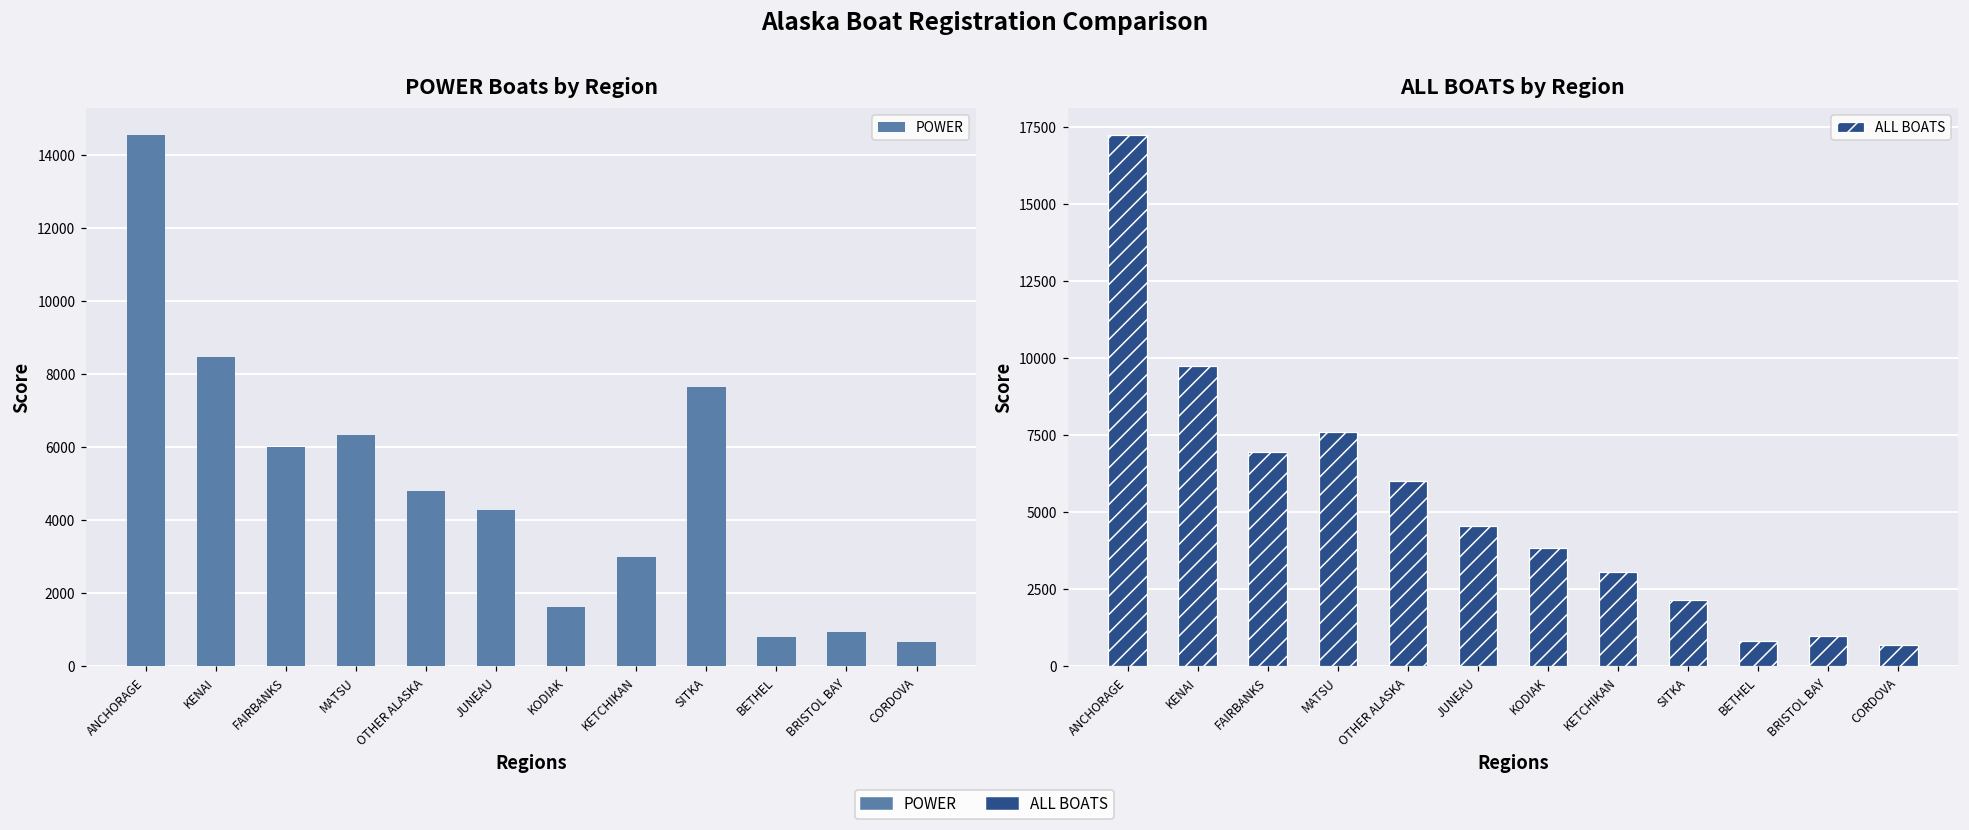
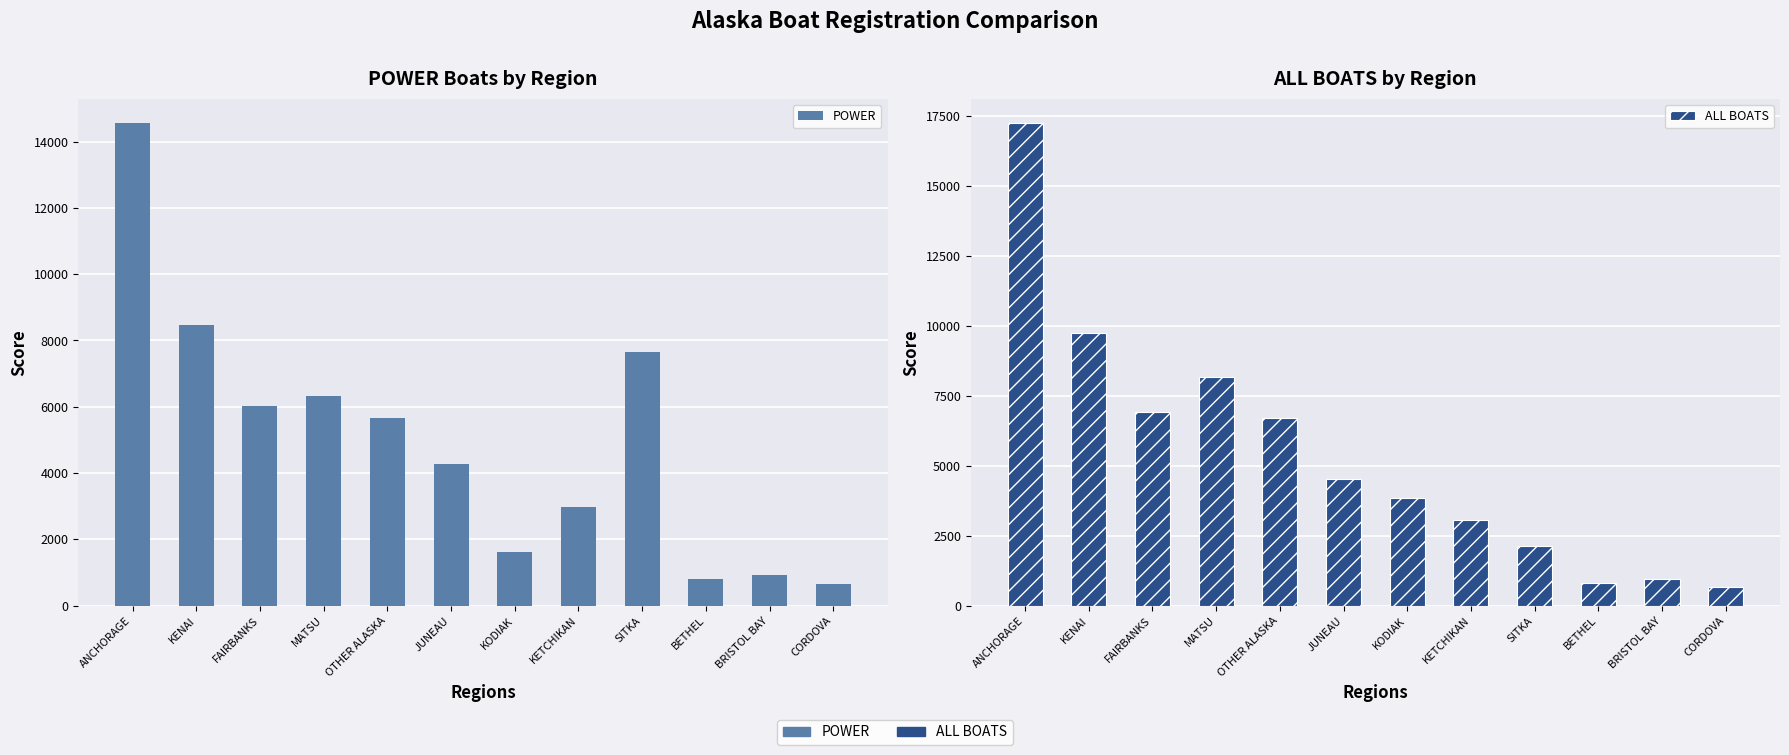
  {
    "POWER Boats by Region": {
      "ANCHORAGE": 14600,
      "KENAI": 8500,
      "FAIRBANKS": 6000,
      "MATSU": 6300,
-     "OTHER ALASKA": 4800,
+     "OTHER ALASKA": 5700,
      "JUNEAU": 4300,
      "KODIAK": 1600,
      "KETCHIKAN": 3000,
      "SITKA": 7700,
      "BETHEL": 800,
      "BRISTOL BAY": 900,
      "CORDOVA": 700
    },
    "ALL BOATS by Region": {
      "ANCHORAGE": 17200,
      "KENAI": 9700,
      "FAIRBANKS": 6900,
-     "MATSU": 7600,
-     "OTHER ALASKA": 6000,
+     "MATSU": 8200,
+     "OTHER ALASKA": 6700,
      "JUNEAU": 4500,
      "KODIAK": 3800,
      "KETCHIKAN": 3100,
      "SITKA": 2100,
      "BETHEL": 800,
      "BRISTOL BAY": 1000,
      "CORDOVA": 700
    }
  }
